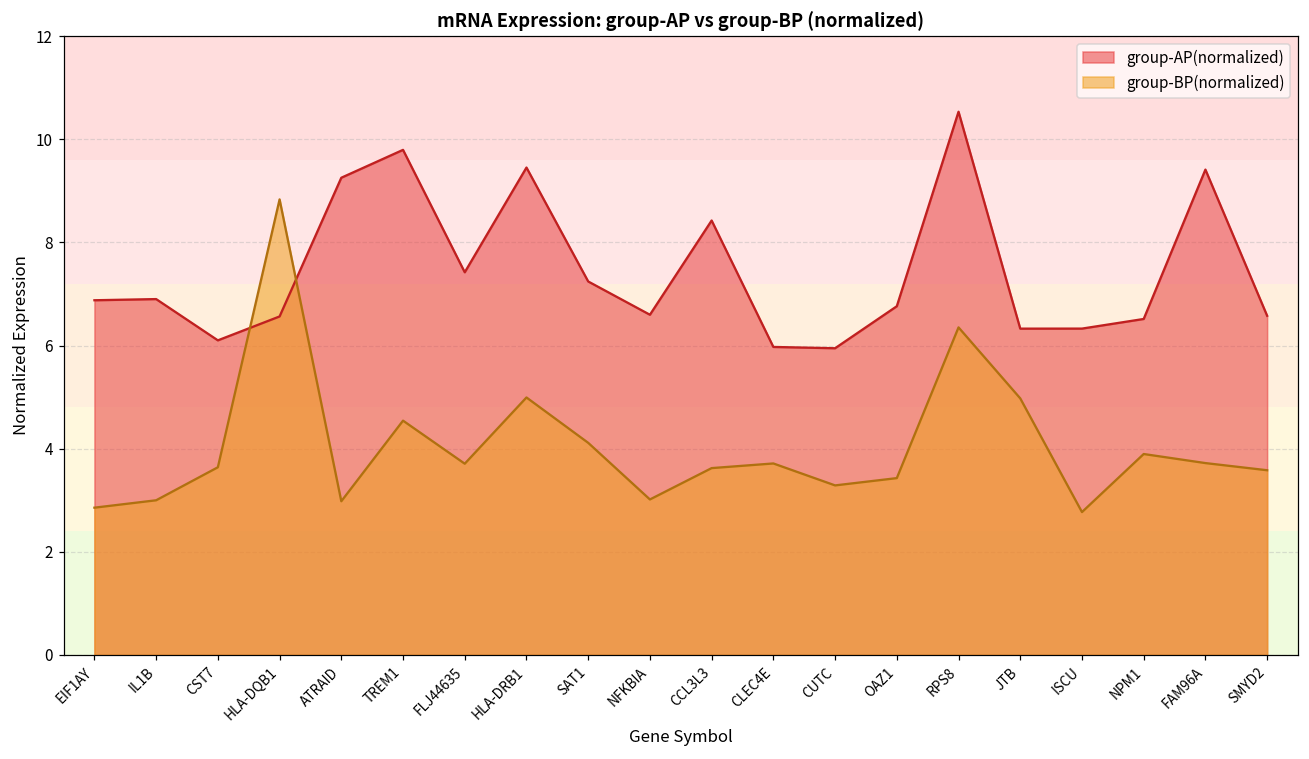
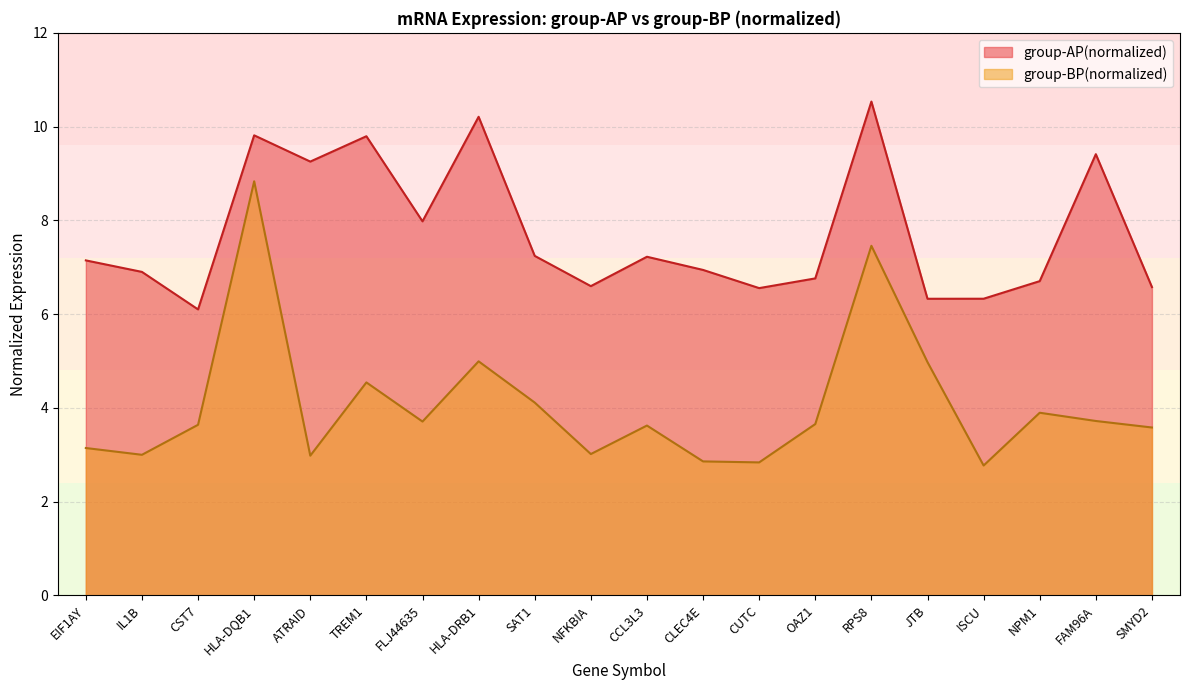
  {
    "group-AP(normalized)": {
-     "EIF1AY": 6.9,
+     "EIF1AY": 7.1,
      "IL1B": 6.9,
      "CST7": 6.1,
-     "HLA-DQB1": 6.6,
+     "HLA-DQB1": 9.8,
      "ATRAID": 9.3,
      "TREM1": 9.8,
-     "FLJ44635": 7.4,
-     "HLA-DRB1": 9.5,
+     "FLJ44635": 8.0,
+     "HLA-DRB1": 10.2,
      "SAT1": 7.2,
      "NFKBIA": 6.6,
-     "CCL3L3": 8.4,
-     "CLEC4E": 6.0,
-     "CUTC": 5.9,
+     "CCL3L3": 7.2,
+     "CLEC4E": 6.9,
+     "CUTC": 6.6,
      "OAZ1": 6.8,
      "RPS8": 10.5,
      "JTB": 6.3,
      "ISCU": 6.3,
-     "NPM1": 6.5,
+     "NPM1": 6.7,
      "FAM96A": 9.4,
      "SMYD2": 6.6
    },
    "group-BP(normalized)": {
-     "EIF1AY": 2.9,
+     "EIF1AY": 3.1,
      "IL1B": 3.0,
      "CST7": 3.6,
      "HLA-DQB1": 8.8,
      "ATRAID": 3.0,
      "TREM1": 4.5,
      "FLJ44635": 3.7,
      "HLA-DRB1": 5.0,
      "SAT1": 4.1,
      "NFKBIA": 3.0,
      "CCL3L3": 3.6,
-     "CLEC4E": 3.7,
-     "CUTC": 3.3,
-     "OAZ1": 3.4,
-     "RPS8": 6.4,
+     "CLEC4E": 2.9,
+     "CUTC": 2.8,
+     "OAZ1": 3.7,
+     "RPS8": 7.5,
      "JTB": 5.0,
      "ISCU": 2.8,
      "NPM1": 3.9,
      "FAM96A": 3.7,
      "SMYD2": 3.6
    }
  }
